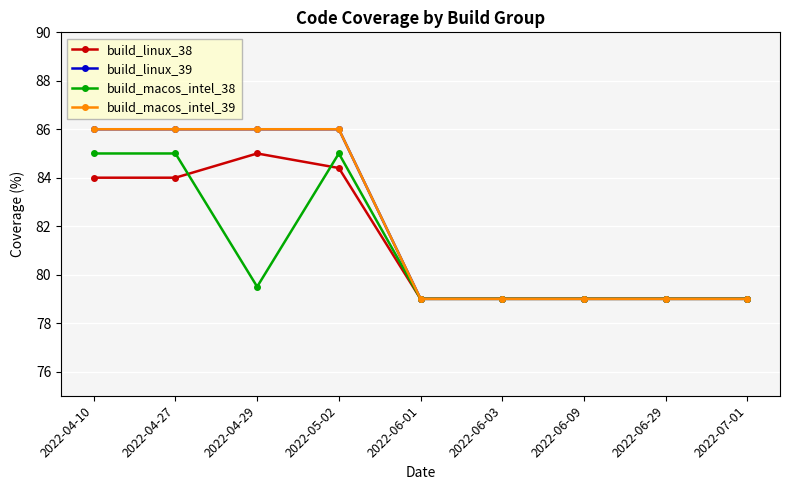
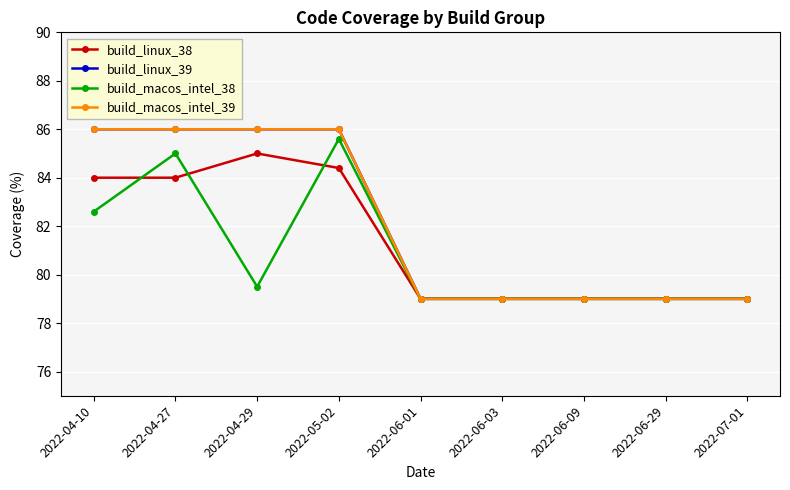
  {
    "build_linux_38": {
      "2022-04-10": 84.0,
      "2022-04-27": 84.0,
      "2022-04-29": 85.0,
      "2022-05-02": 84.4
    },
    "build_macos_intel_39": {
      "2022-04-10": 86.0,
      "2022-04-27": 86.0,
      "2022-04-29": 86.0,
      "2022-05-02": 86.0
    },
    "build_macos_intel_38": {
-     "2022-04-10": 85.0,
+     "2022-04-10": 82.6,
      "2022-04-27": 85.0,
      "2022-04-29": 79.5,
-     "2022-05-02": 85.0
+     "2022-05-02": 85.6
    }
  }
